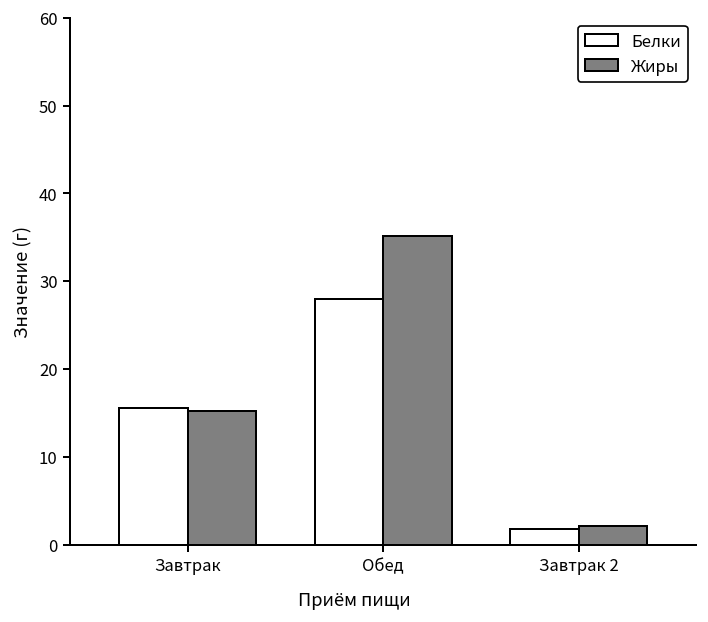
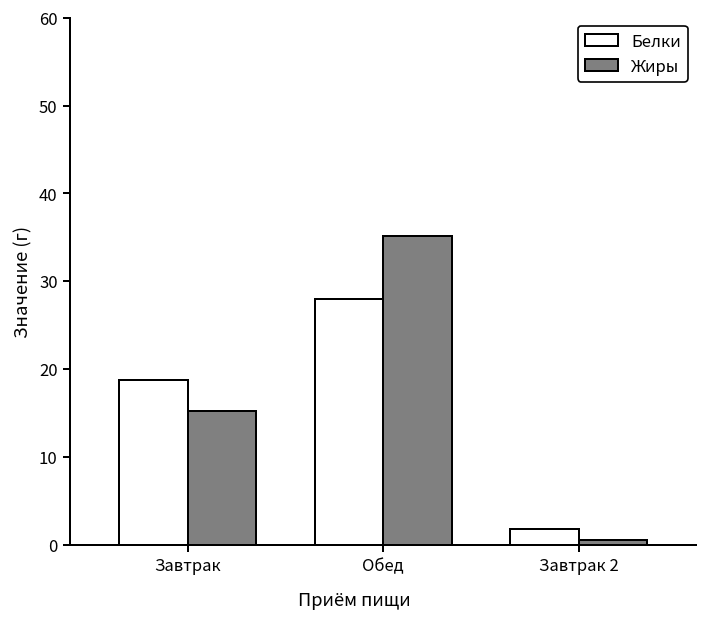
  {
    "Белки": {
-     "Завтрак": 16,
+     "Завтрак": 19,
      "Обед": 28,
      "Завтрак 2": 2
    },
    "Жиры": {
      "Завтрак": 15,
      "Обед": 35,
-     "Завтрак 2": 2
+     "Завтрак 2": 1
    }
  }
